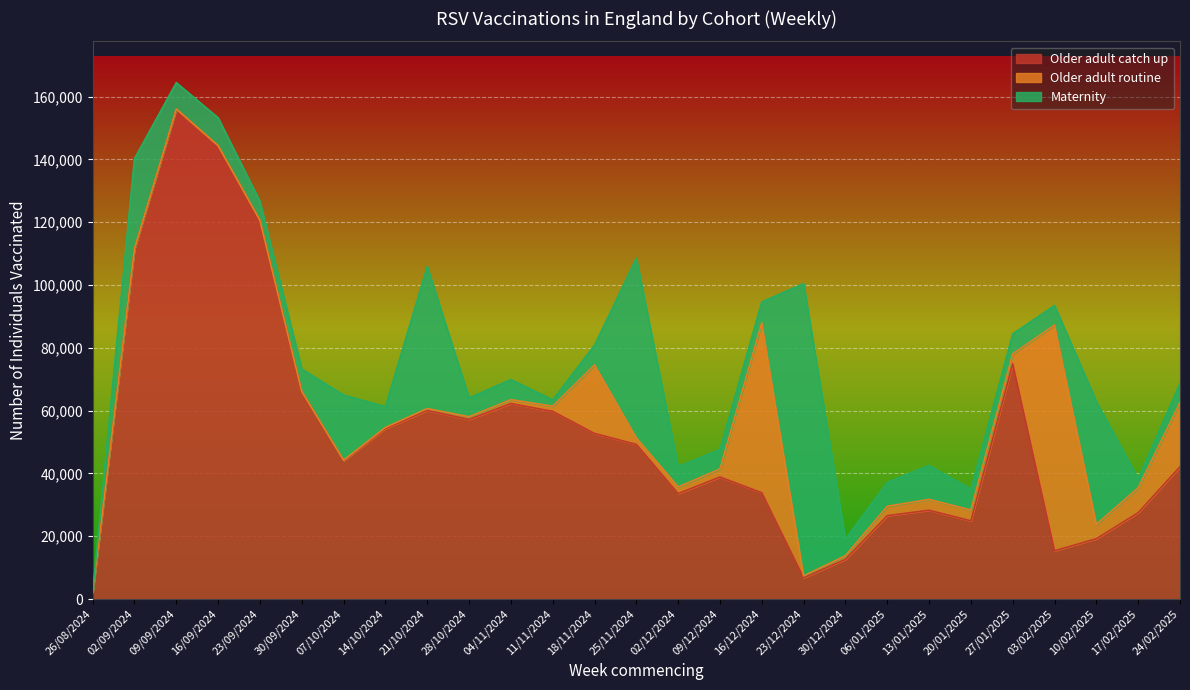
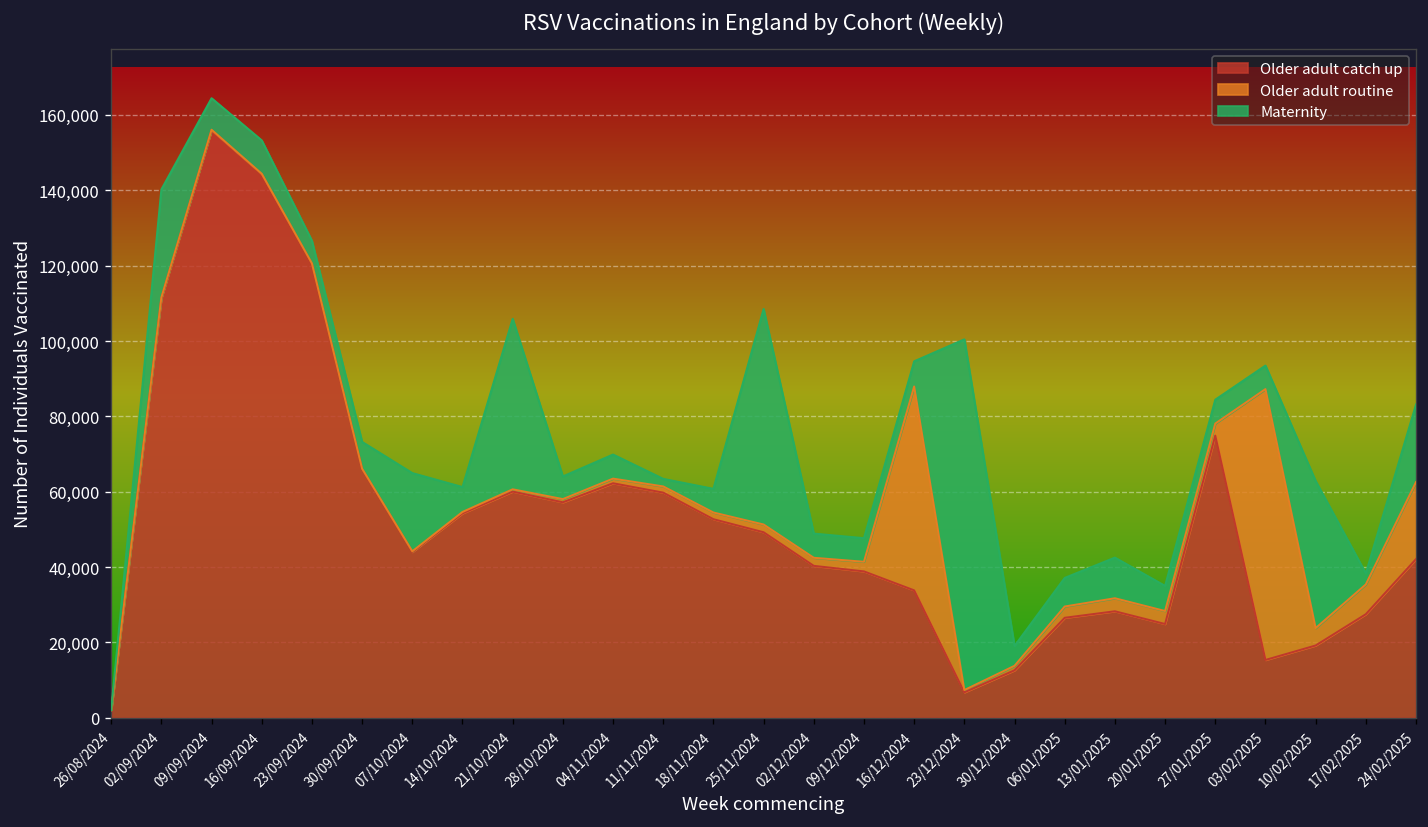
  {
    "Older adult catch up": {
      "28/10/2024": "57,000",
      "04/11/2024": "62,000",
      "11/11/2024": "60,000",
      "18/11/2024": "53,000",
      "25/11/2024": "49,000",
-     "02/12/2024": "34,000",
+     "02/12/2024": "40,000",
      "09/12/2024": "39,000",
      "16/12/2024": "34,000",
      "30/12/2024": "13,000",
      "06/01/2025": "27,000",
      "13/01/2025": "28,000",
      "20/01/2025": "25,000",
      "27/01/2025": "75,000",
      "03/02/2025": "15,000",
      "10/02/2025": "19,000",
      "17/02/2025": "27,000",
      "24/02/2025": "42,000"
    },
    "Older adult routine": {
      "28/10/2024": "1,000",
      "04/11/2024": "1,000",
      "11/11/2024": "2,000",
-     "18/11/2024": "22,000",
+     "18/11/2024": "2,000",
      "25/11/2024": "2,000",
      "02/12/2024": "2,000",
      "09/12/2024": "3,000",
      "16/12/2024": "54,000",
      "30/12/2024": "1,000",
      "06/01/2025": "3,000",
      "13/01/2025": "3,000",
      "20/01/2025": "3,000",
      "27/01/2025": "3,000",
      "03/02/2025": "72,000",
      "10/02/2025": "5,000",
      "17/02/2025": "8,000",
      "24/02/2025": "20,000"
    },
    "Maternity": {
      "02/09/2024": "29,000",
      "09/09/2024": "8,000",
      "16/09/2024": "9,000",
      "23/09/2024": "6,000",
      "30/09/2024": "7,000",
      "07/10/2024": "21,000",
      "14/10/2024": "7,000",
      "21/10/2024": "45,000",
      "28/10/2024": "6,000",
      "04/11/2024": "6,000",
      "11/11/2024": "2,000",
      "18/11/2024": "6,000",
      "25/11/2024": "57,000",
      "02/12/2024": "6,000",
      "09/12/2024": "6,000",
      "16/12/2024": "7,000",
      "23/12/2024": "93,000",
      "30/12/2024": "5,000",
      "06/01/2025": "8,000",
      "13/01/2025": "11,000",
      "20/01/2025": "7,000",
      "27/01/2025": "6,000",
      "03/02/2025": "6,000",
      "10/02/2025": "39,000",
      "17/02/2025": "3,000",
-     "24/02/2025": "6,000"
+     "24/02/2025": "21,000"
    }
  }
